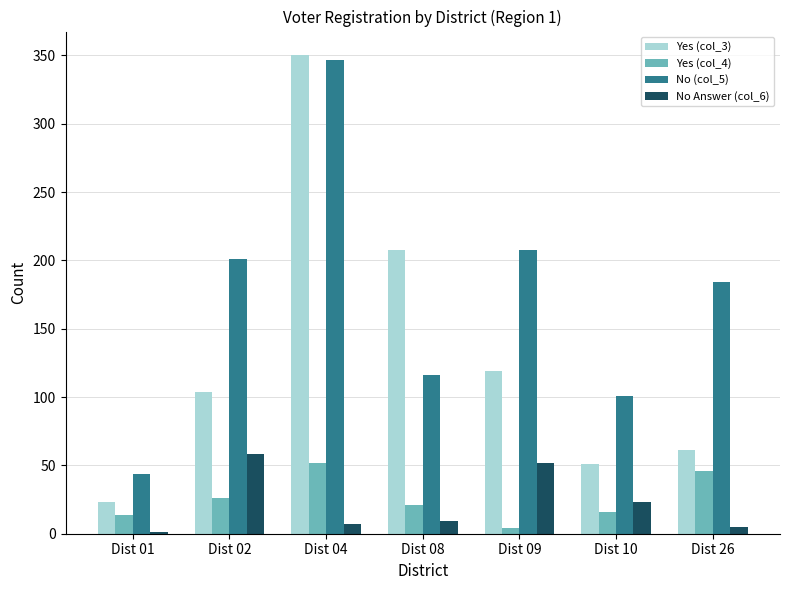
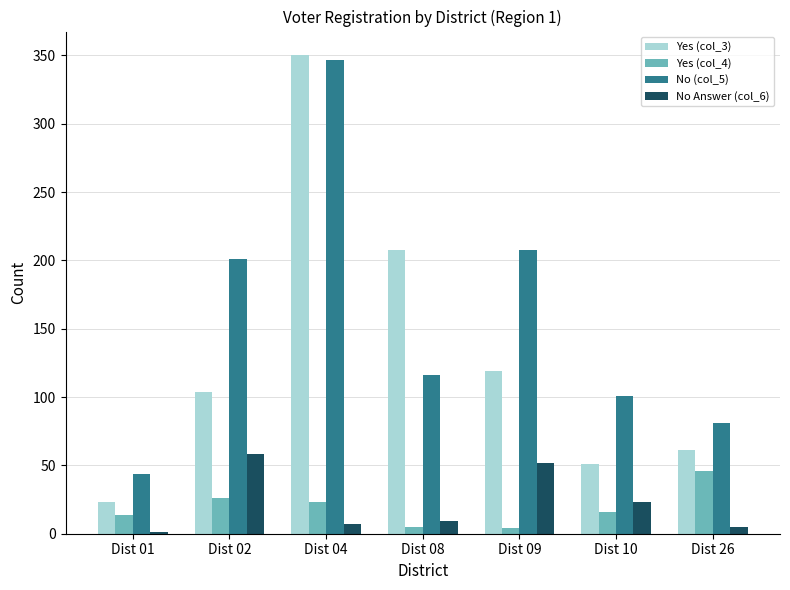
  {
    "Yes (col_3)": {
      "Dist 01": 23,
      "Dist 02": 104,
      "Dist 04": 350,
      "Dist 08": 208,
      "Dist 09": 119,
      "Dist 10": 51,
      "Dist 26": 61
    },
    "Yes (col_4)": {
      "Dist 01": 14,
      "Dist 02": 26,
-     "Dist 04": 52,
-     "Dist 08": 21,
+     "Dist 04": 23,
+     "Dist 08": 5,
      "Dist 09": 4,
      "Dist 10": 16,
      "Dist 26": 46
    },
    "No (col_5)": {
      "Dist 01": 44,
      "Dist 02": 201,
      "Dist 04": 347,
      "Dist 08": 116,
      "Dist 09": 208,
      "Dist 10": 101,
-     "Dist 26": 184
+     "Dist 26": 81
    },
    "No Answer (col_6)": {
      "Dist 02": 58,
      "Dist 04": 7,
      "Dist 08": 9,
      "Dist 09": 52,
      "Dist 10": 23,
      "Dist 26": 5
    }
  }
